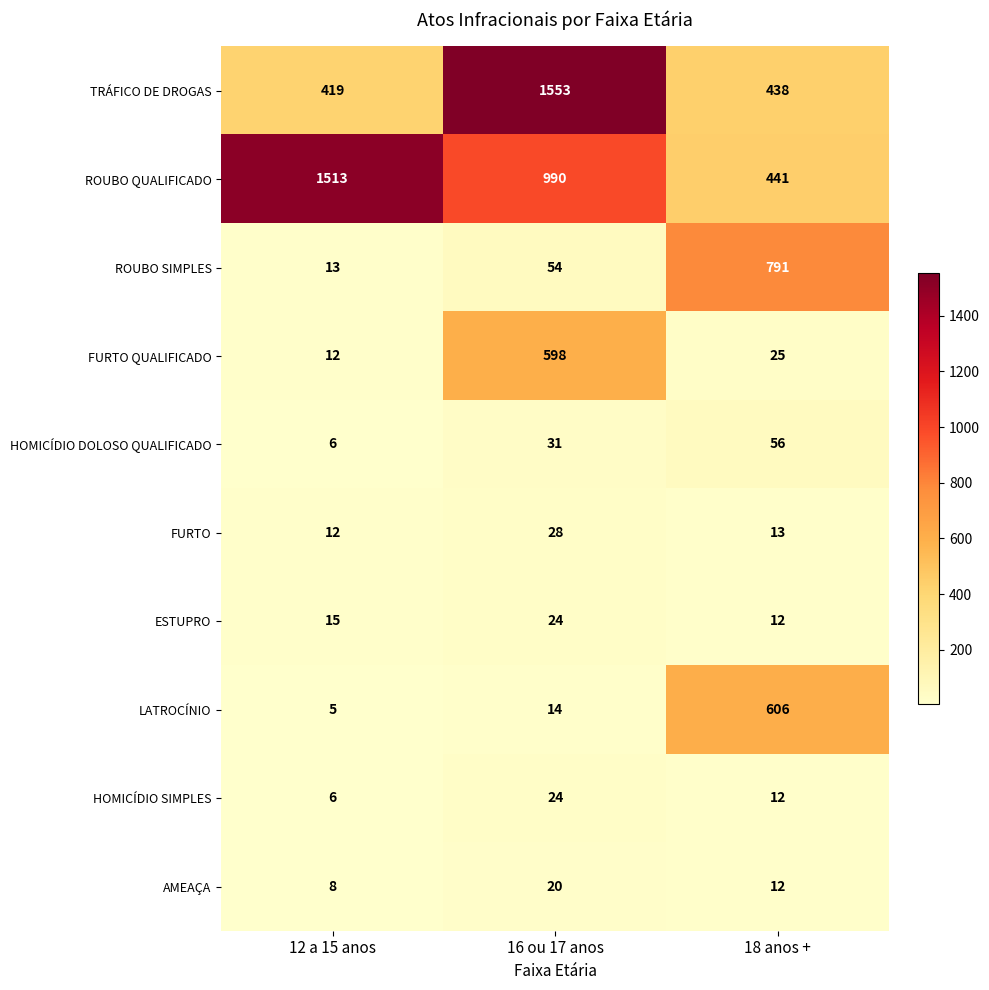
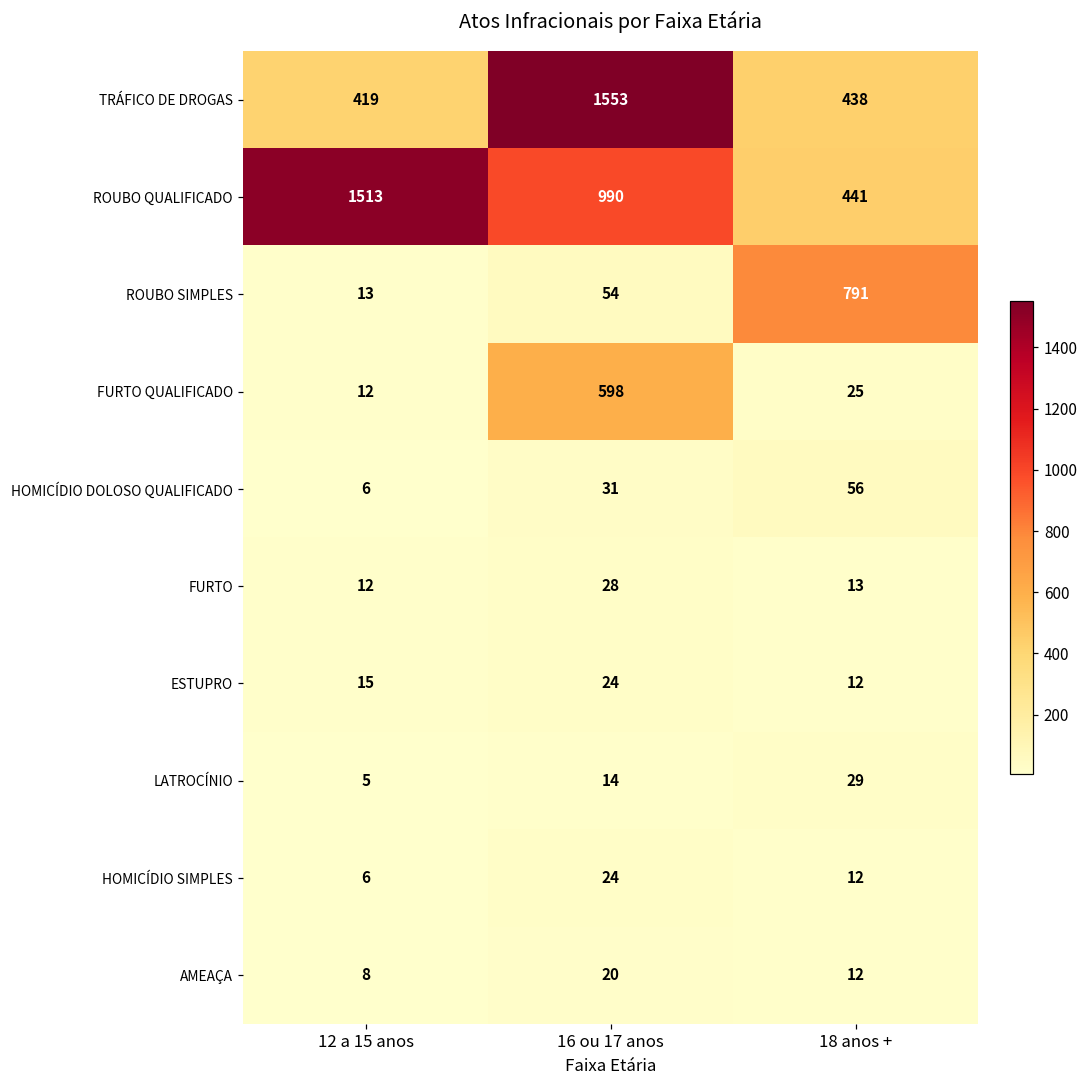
  {
    "TRÁFICO DE DROGAS": {
      "12 a 15 anos": 419,
      "16 ou 17 anos": 1553,
      "18 anos +": 438
    },
    "ROUBO QUALIFICADO": {
      "12 a 15 anos": 1513,
      "16 ou 17 anos": 990,
      "18 anos +": 441
    },
    "ROUBO SIMPLES": {
      "12 a 15 anos": 13,
      "16 ou 17 anos": 54,
      "18 anos +": 791
    },
    "FURTO QUALIFICADO": {
      "12 a 15 anos": 12,
      "16 ou 17 anos": 598,
      "18 anos +": 25
    },
    "HOMICÍDIO DOLOSO QUALIFICADO": {
      "12 a 15 anos": 6,
      "16 ou 17 anos": 31,
      "18 anos +": 56
    },
    "FURTO": {
      "12 a 15 anos": 12,
      "16 ou 17 anos": 28,
      "18 anos +": 13
    },
    "ESTUPRO": {
      "12 a 15 anos": 15,
      "16 ou 17 anos": 24,
      "18 anos +": 12
    },
    "LATROCÍNIO": {
      "12 a 15 anos": 5,
      "16 ou 17 anos": 14,
-     "18 anos +": 606
+     "18 anos +": 29
    },
    "HOMICÍDIO SIMPLES": {
      "12 a 15 anos": 6,
      "16 ou 17 anos": 24,
      "18 anos +": 12
    },
    "AMEAÇA": {
      "12 a 15 anos": 8,
      "16 ou 17 anos": 20,
      "18 anos +": 12
    }
  }
